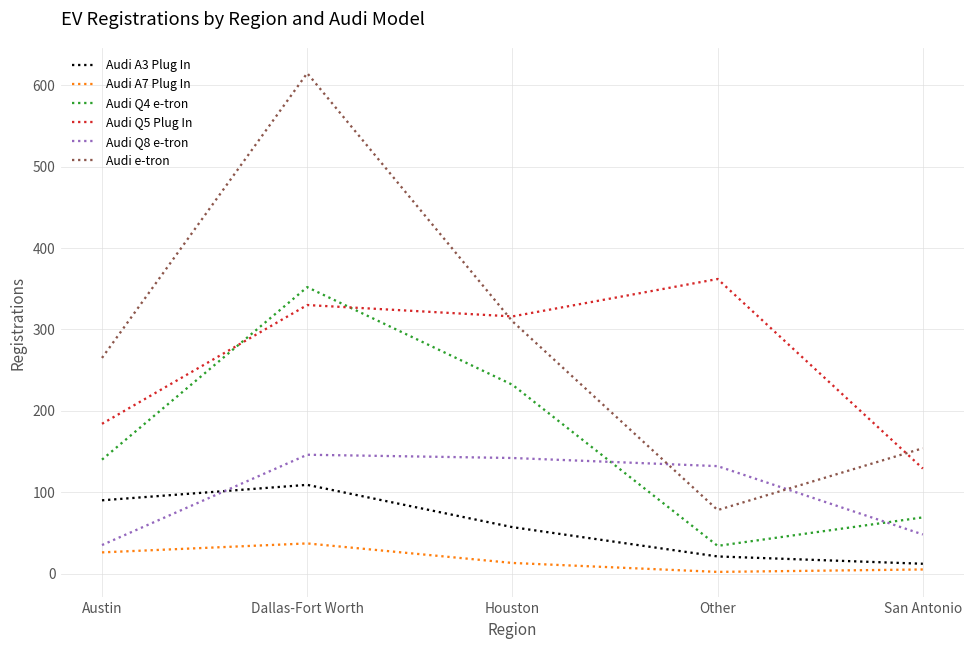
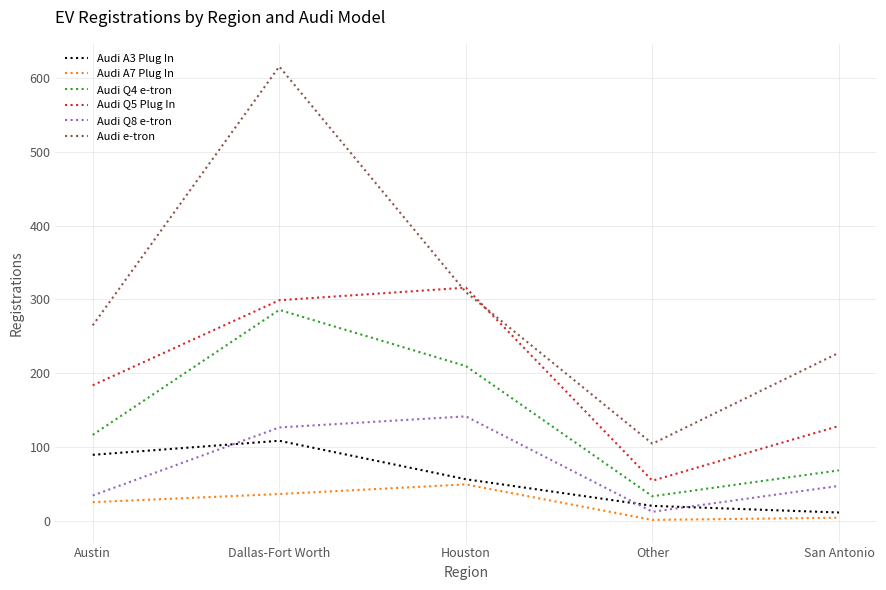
  {
    "Audi A3 Plug In": {
      "Austin": 90,
      "Dallas-Fort Worth": 110,
      "Houston": 60,
      "Other": 20,
      "San Antonio": 10
    },
    "Audi A7 Plug In": {
      "Austin": 30,
      "Dallas-Fort Worth": 40,
-     "Houston": 10,
+     "Houston": 50,
      "Other": 0,
      "San Antonio": 10
    },
    "Audi Q4 e-tron": {
-     "Austin": 140,
-     "Dallas-Fort Worth": 350,
-     "Houston": 230,
+     "Austin": 120,
+     "Dallas-Fort Worth": 290,
+     "Houston": 210,
      "Other": 30,
      "San Antonio": 70
    },
    "Audi Q5 Plug In": {
      "Austin": 180,
-     "Dallas-Fort Worth": 330,
+     "Dallas-Fort Worth": 300,
      "Houston": 320,
-     "Other": 360,
+     "Other": 60,
      "San Antonio": 130
    },
    "Audi Q8 e-tron": {
      "Austin": 40,
-     "Dallas-Fort Worth": 150,
+     "Dallas-Fort Worth": 130,
      "Houston": 140,
-     "Other": 130,
+     "Other": 10,
      "San Antonio": 50
    },
    "Audi e-tron": {
      "Austin": 270,
      "Dallas-Fort Worth": 620,
      "Houston": 310,
-     "Other": 80,
-     "San Antonio": 150
+     "Other": 110,
+     "San Antonio": 230
    }
  }
